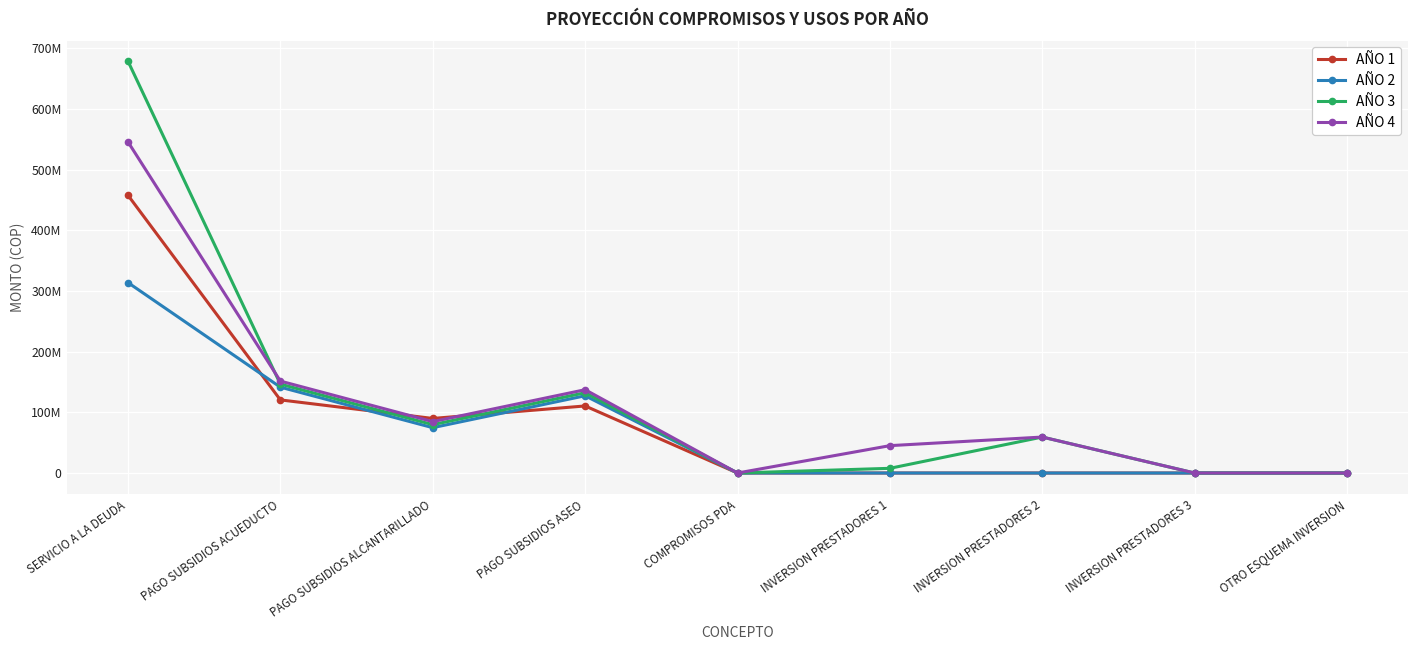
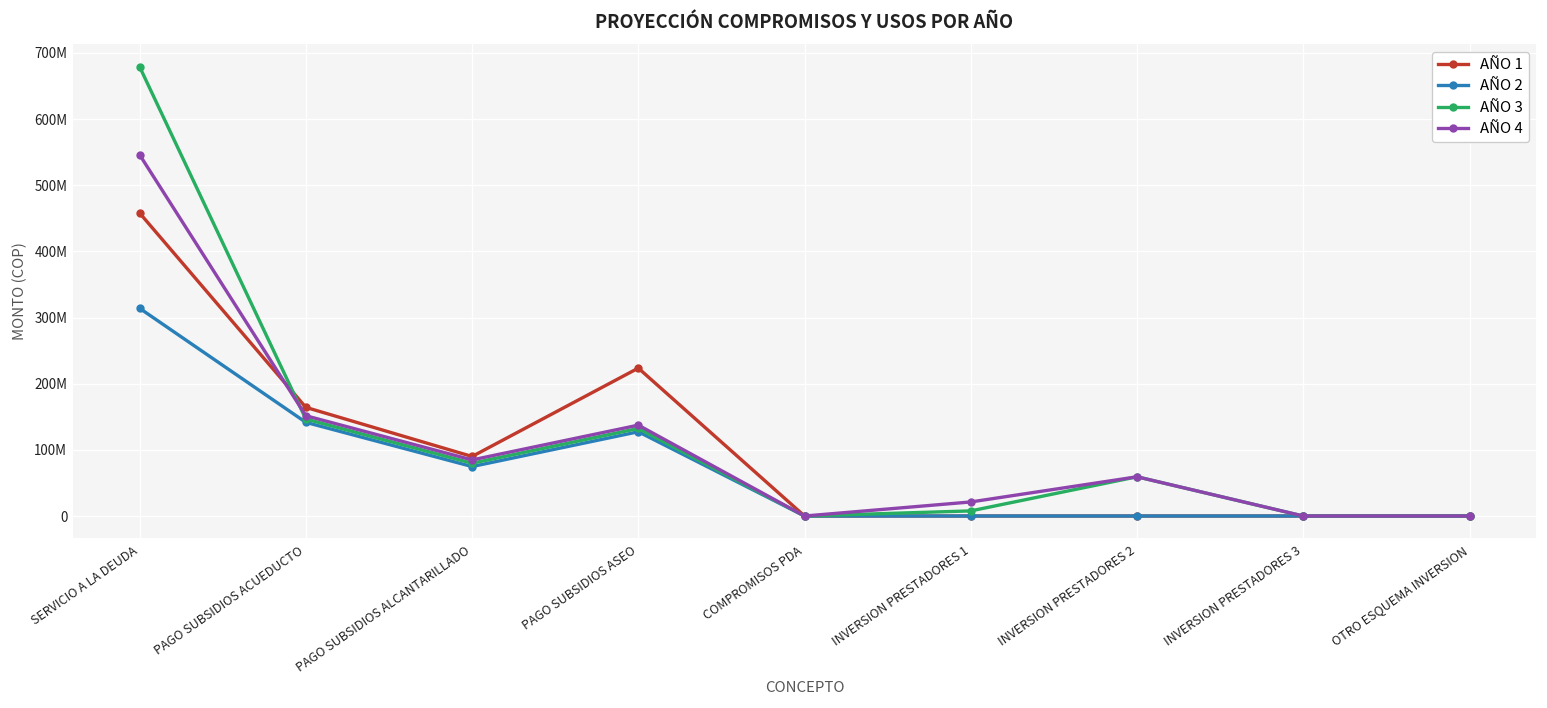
  {
    "AÑO 1": {
      "SERVICIO A LA DEUDA": 460000000,
-     "PAGO SUBSIDIOS ACUEDUCTO": 120000000,
+     "PAGO SUBSIDIOS ACUEDUCTO": 160000000,
      "PAGO SUBSIDIOS ALCANTARILLADO": 90000000,
-     "PAGO SUBSIDIOS ASEO": 110000000
+     "PAGO SUBSIDIOS ASEO": 220000000
    },
    "AÑO 2": {
      "SERVICIO A LA DEUDA": 310000000,
      "PAGO SUBSIDIOS ACUEDUCTO": 140000000,
      "PAGO SUBSIDIOS ALCANTARILLADO": 70000000,
      "PAGO SUBSIDIOS ASEO": 130000000
    },
    "AÑO 3": {
      "SERVICIO A LA DEUDA": 680000000,
      "PAGO SUBSIDIOS ACUEDUCTO": 150000000,
      "PAGO SUBSIDIOS ALCANTARILLADO": 80000000,
      "PAGO SUBSIDIOS ASEO": 130000000,
      "INVERSION PRESTADORES 1": 10000000
    },
    "AÑO 4": {
      "SERVICIO A LA DEUDA": 550000000,
      "PAGO SUBSIDIOS ACUEDUCTO": 150000000,
      "PAGO SUBSIDIOS ALCANTARILLADO": 80000000,
      "PAGO SUBSIDIOS ASEO": 140000000,
-     "INVERSION PRESTADORES 1": 50000000
+     "INVERSION PRESTADORES 1": 20000000
    }
  }
